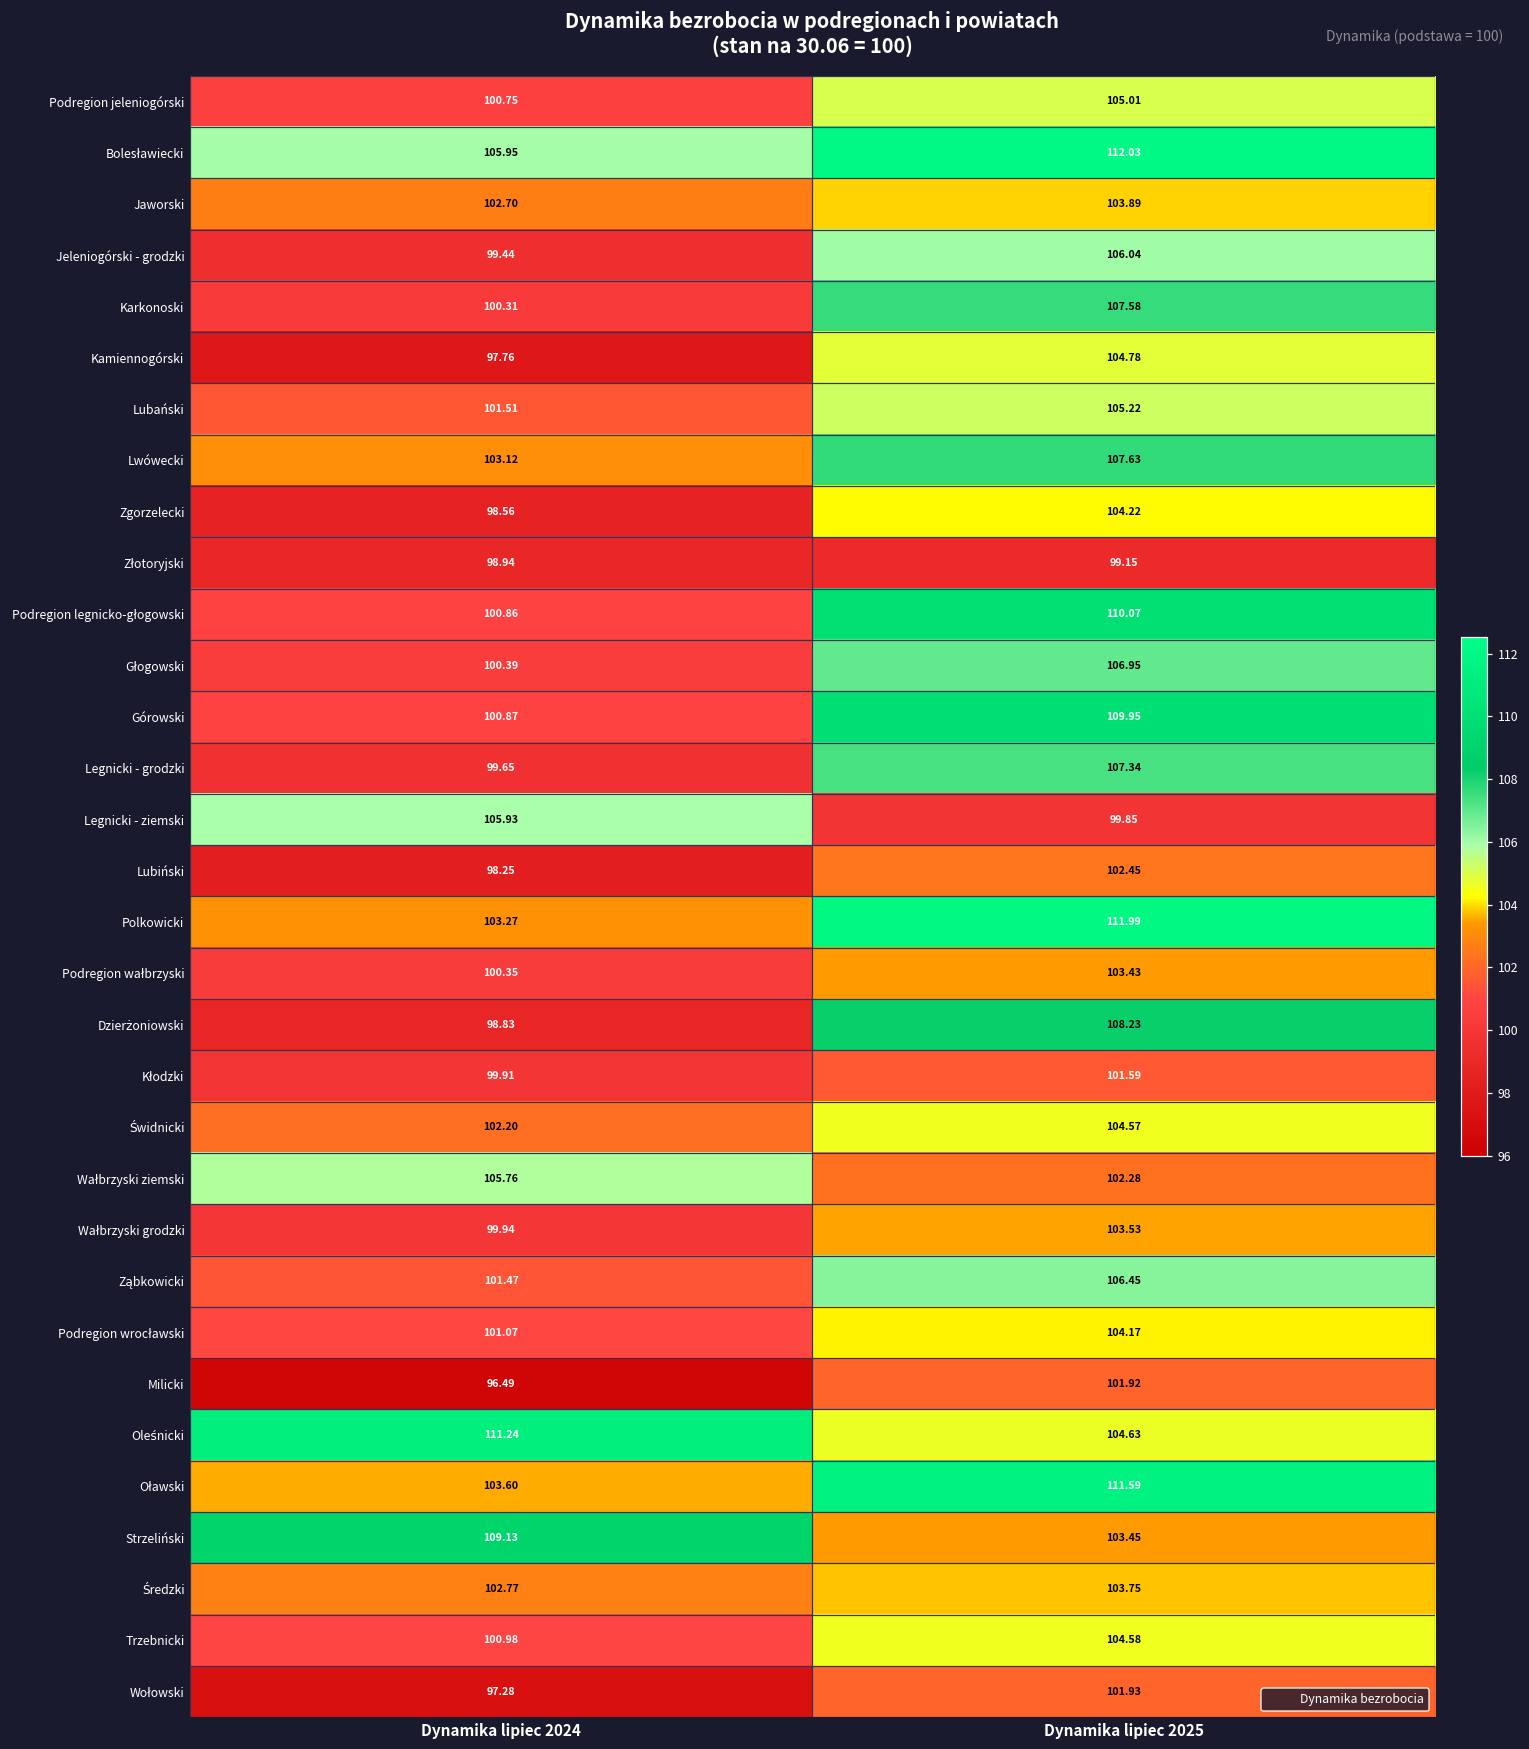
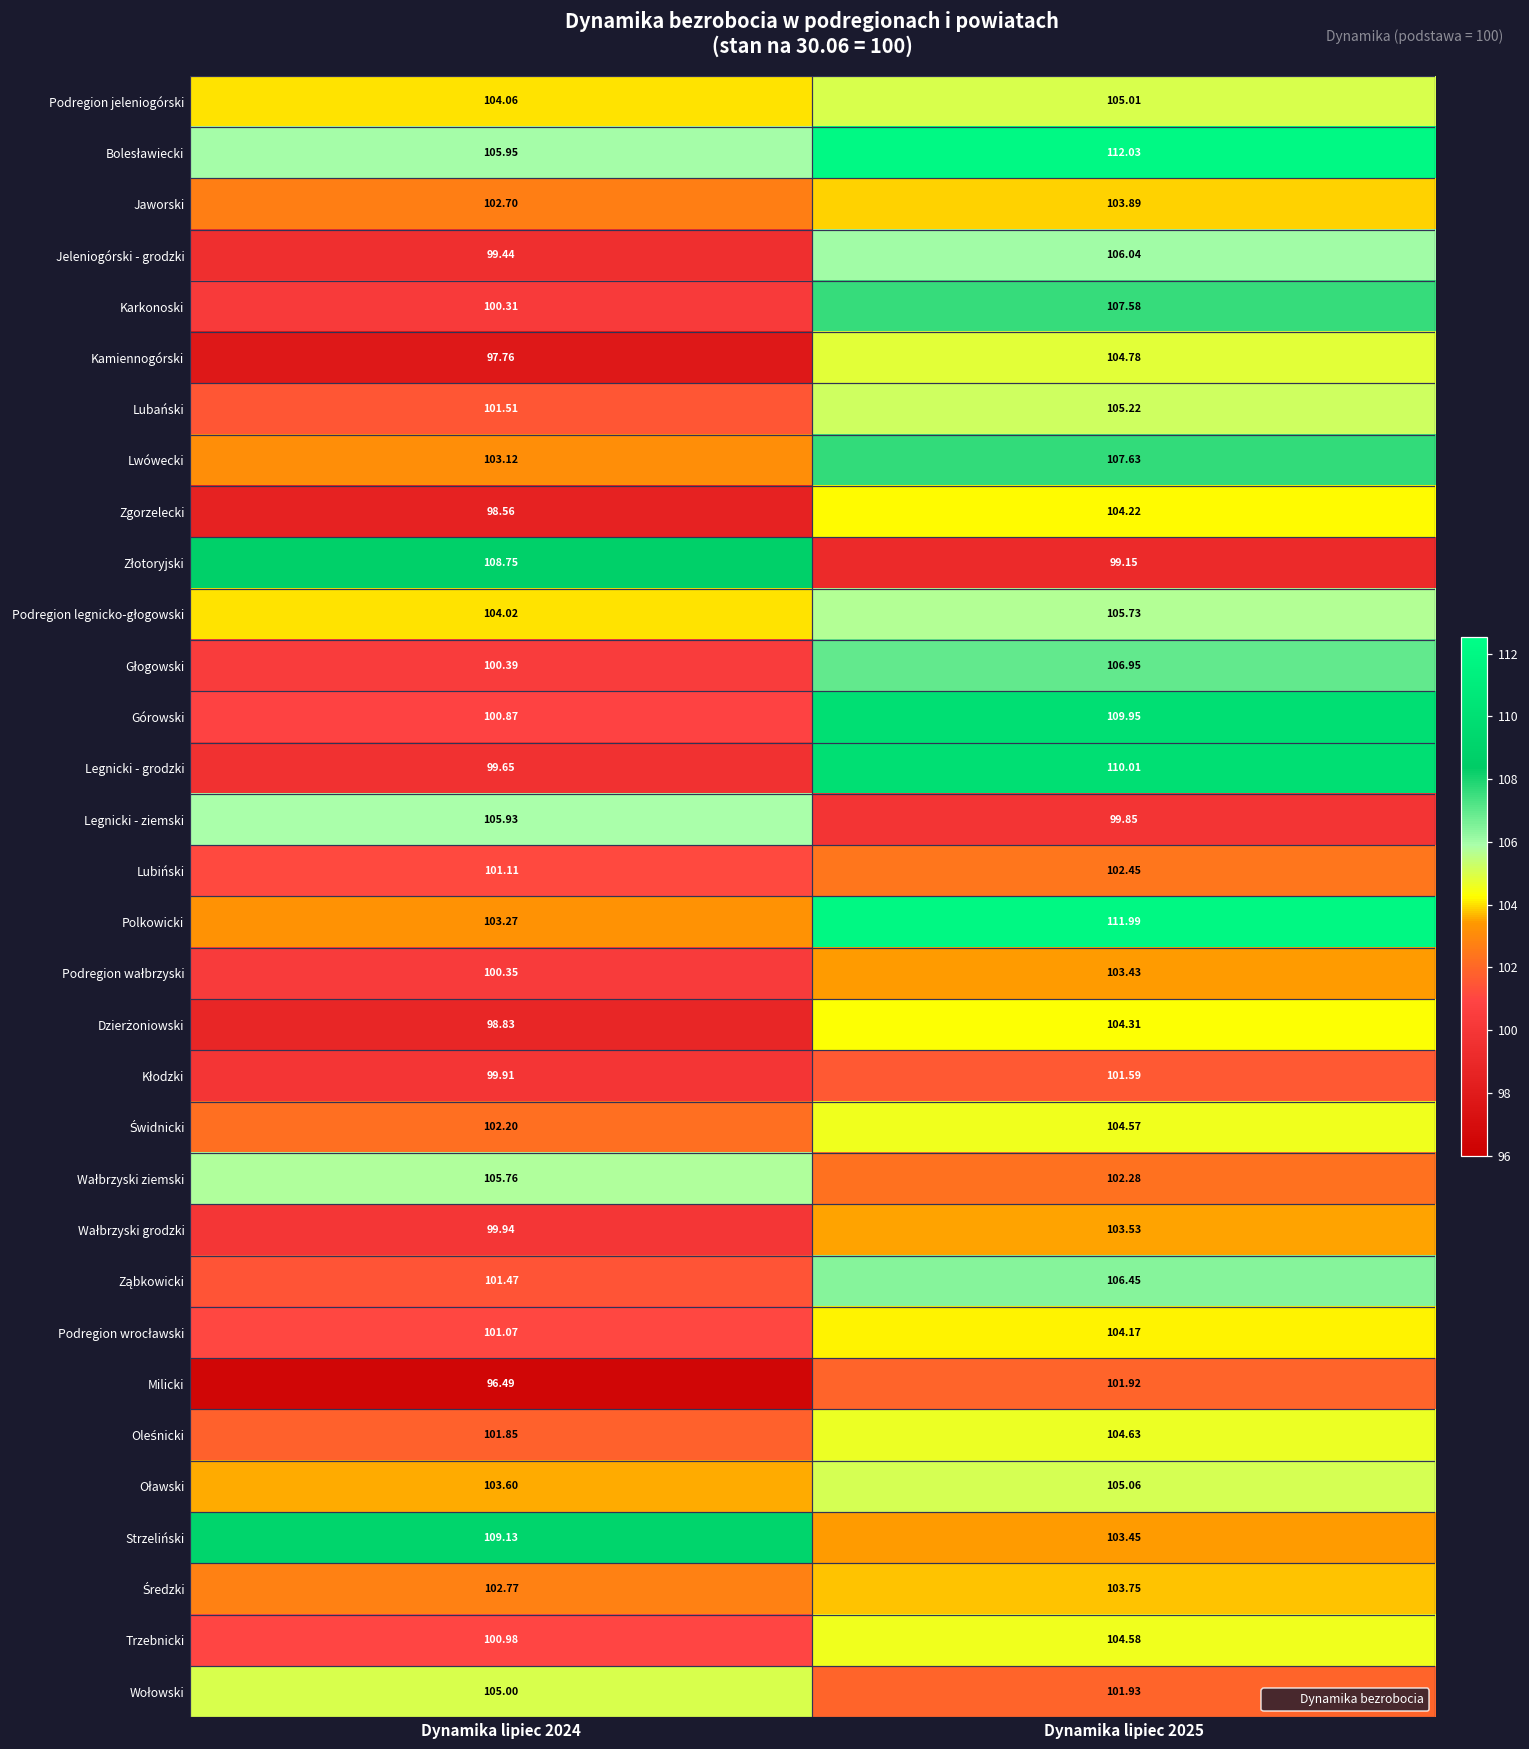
  {
    "Podregion jeleniogórski": {
-     "Dynamika lipiec 2024": 100.75,
+     "Dynamika lipiec 2024": 104.06,
      "Dynamika lipiec 2025": 105.01
    },
    "Bolesławiecki": {
      "Dynamika lipiec 2024": 105.95,
      "Dynamika lipiec 2025": 112.03
    },
    "Jaworski": {
      "Dynamika lipiec 2024": 102.70,
      "Dynamika lipiec 2025": 103.89
    },
    "Jeleniogórski - grodzki": {
      "Dynamika lipiec 2024": 99.44,
      "Dynamika lipiec 2025": 106.04
    },
    "Karkonoski": {
      "Dynamika lipiec 2024": 100.31,
      "Dynamika lipiec 2025": 107.58
    },
    "Kamiennogórski": {
      "Dynamika lipiec 2024": 97.76,
      "Dynamika lipiec 2025": 104.78
    },
    "Lubański": {
      "Dynamika lipiec 2024": 101.51,
      "Dynamika lipiec 2025": 105.22
    },
    "Lwówecki": {
      "Dynamika lipiec 2024": 103.12,
      "Dynamika lipiec 2025": 107.63
    },
    "Zgorzelecki": {
      "Dynamika lipiec 2024": 98.56,
      "Dynamika lipiec 2025": 104.22
    },
    "Złotoryjski": {
-     "Dynamika lipiec 2024": 98.94,
+     "Dynamika lipiec 2024": 108.75,
      "Dynamika lipiec 2025": 99.15
    },
    "Podregion legnicko-głogowski": {
-     "Dynamika lipiec 2024": 100.86,
-     "Dynamika lipiec 2025": 110.07
+     "Dynamika lipiec 2024": 104.02,
+     "Dynamika lipiec 2025": 105.73
    },
    "Głogowski": {
      "Dynamika lipiec 2024": 100.39,
      "Dynamika lipiec 2025": 106.95
    },
    "Górowski": {
      "Dynamika lipiec 2024": 100.87,
      "Dynamika lipiec 2025": 109.95
    },
    "Legnicki - grodzki": {
      "Dynamika lipiec 2024": 99.65,
-     "Dynamika lipiec 2025": 107.34
+     "Dynamika lipiec 2025": 110.01
    },
    "Legnicki - ziemski": {
      "Dynamika lipiec 2024": 105.93,
      "Dynamika lipiec 2025": 99.85
    },
    "Lubiński": {
-     "Dynamika lipiec 2024": 98.25,
+     "Dynamika lipiec 2024": 101.11,
      "Dynamika lipiec 2025": 102.45
    },
    "Polkowicki": {
      "Dynamika lipiec 2024": 103.27,
      "Dynamika lipiec 2025": 111.99
    },
    "Podregion wałbrzyski": {
      "Dynamika lipiec 2024": 100.35,
      "Dynamika lipiec 2025": 103.43
    },
    "Dzierżoniowski": {
      "Dynamika lipiec 2024": 98.83,
-     "Dynamika lipiec 2025": 108.23
+     "Dynamika lipiec 2025": 104.31
    },
    "Kłodzki": {
      "Dynamika lipiec 2024": 99.91,
      "Dynamika lipiec 2025": 101.59
    },
    "Świdnicki": {
      "Dynamika lipiec 2024": 102.20,
      "Dynamika lipiec 2025": 104.57
    },
    "Wałbrzyski ziemski": {
      "Dynamika lipiec 2024": 105.76,
      "Dynamika lipiec 2025": 102.28
    },
    "Wałbrzyski grodzki": {
      "Dynamika lipiec 2024": 99.94,
      "Dynamika lipiec 2025": 103.53
    },
    "Ząbkowicki": {
      "Dynamika lipiec 2024": 101.47,
      "Dynamika lipiec 2025": 106.45
    },
    "Podregion wrocławski": {
      "Dynamika lipiec 2024": 101.07,
      "Dynamika lipiec 2025": 104.17
    },
    "Milicki": {
      "Dynamika lipiec 2024": 96.49,
      "Dynamika lipiec 2025": 101.92
    },
    "Oleśnicki": {
-     "Dynamika lipiec 2024": 111.24,
+     "Dynamika lipiec 2024": 101.85,
      "Dynamika lipiec 2025": 104.63
    },
    "Oławski": {
      "Dynamika lipiec 2024": 103.60,
-     "Dynamika lipiec 2025": 111.59
+     "Dynamika lipiec 2025": 105.06
    },
    "Strzeliński": {
      "Dynamika lipiec 2024": 109.13,
      "Dynamika lipiec 2025": 103.45
    },
    "Średzki": {
      "Dynamika lipiec 2024": 102.77,
      "Dynamika lipiec 2025": 103.75
    },
    "Trzebnicki": {
      "Dynamika lipiec 2024": 100.98,
      "Dynamika lipiec 2025": 104.58
    },
    "Wołowski": {
-     "Dynamika lipiec 2024": 97.28,
+     "Dynamika lipiec 2024": 105.00,
      "Dynamika lipiec 2025": 101.93
    }
  }
